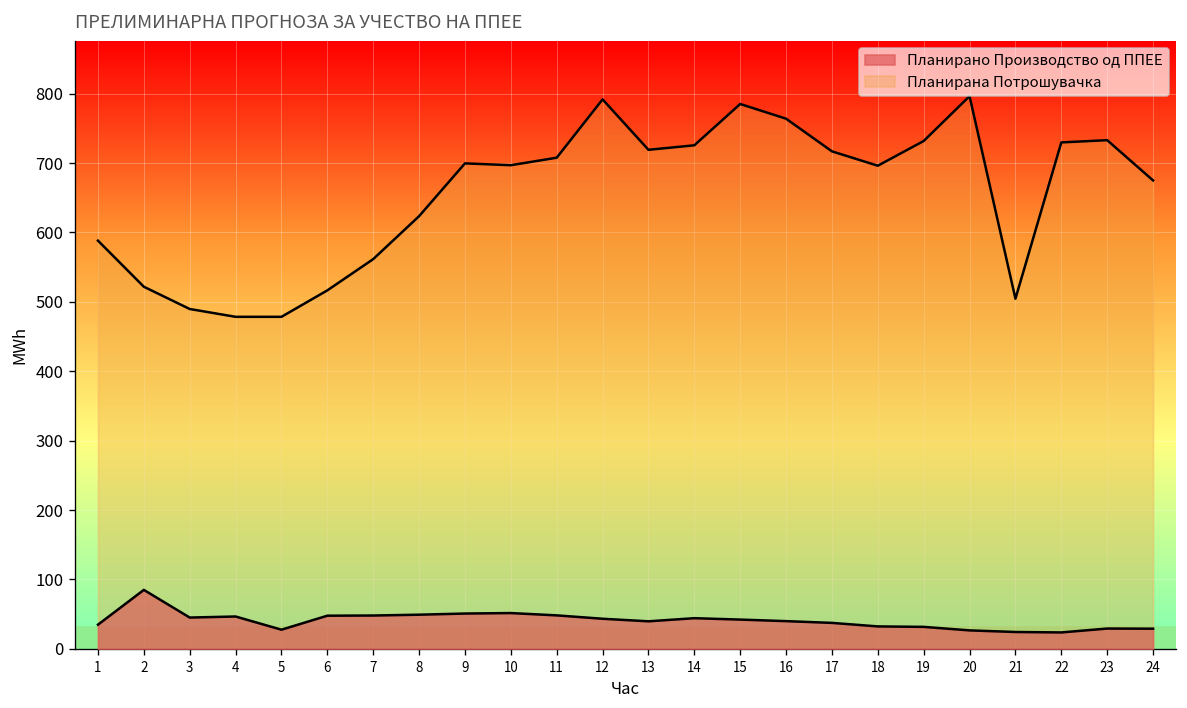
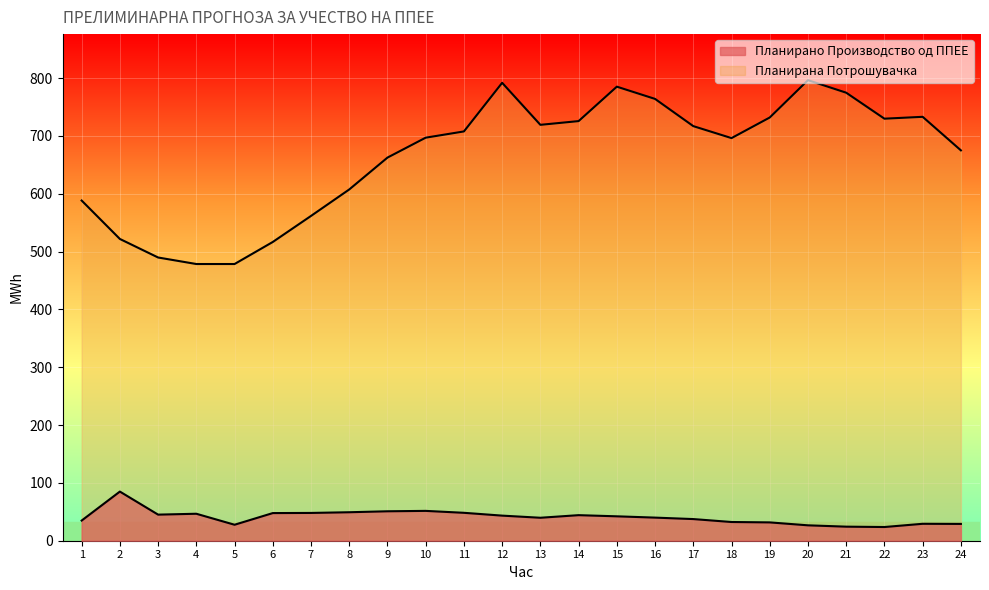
  {
    "Планирана Потрошувачка": {
      "1": 590,
      "2": 520,
      "3": 490,
      "4": 480,
      "5": 480,
      "6": 520,
      "7": 560,
-     "8": 620,
-     "9": 700,
+     "8": 610,
+     "9": 660,
      "10": 700,
      "11": 710,
      "12": 790,
      "13": 720,
      "14": 730,
      "15": 790,
      "16": 760,
      "17": 720,
      "18": 700,
      "19": 730,
-     "21": 500,
+     "21": 770,
      "22": 730,
      "23": 730,
      "24": 670
    },
    "Планирано Производство од ППЕЕ": {
      "1": 30,
      "2": 80,
      "3": 50,
      "4": 50,
      "6": 50,
      "7": 50,
      "8": 50,
      "9": 50,
      "10": 50,
      "11": 50,
      "12": 40,
      "13": 40,
      "14": 40,
      "15": 40,
      "16": 40,
      "17": 40,
      "18": 30
    }
  }
